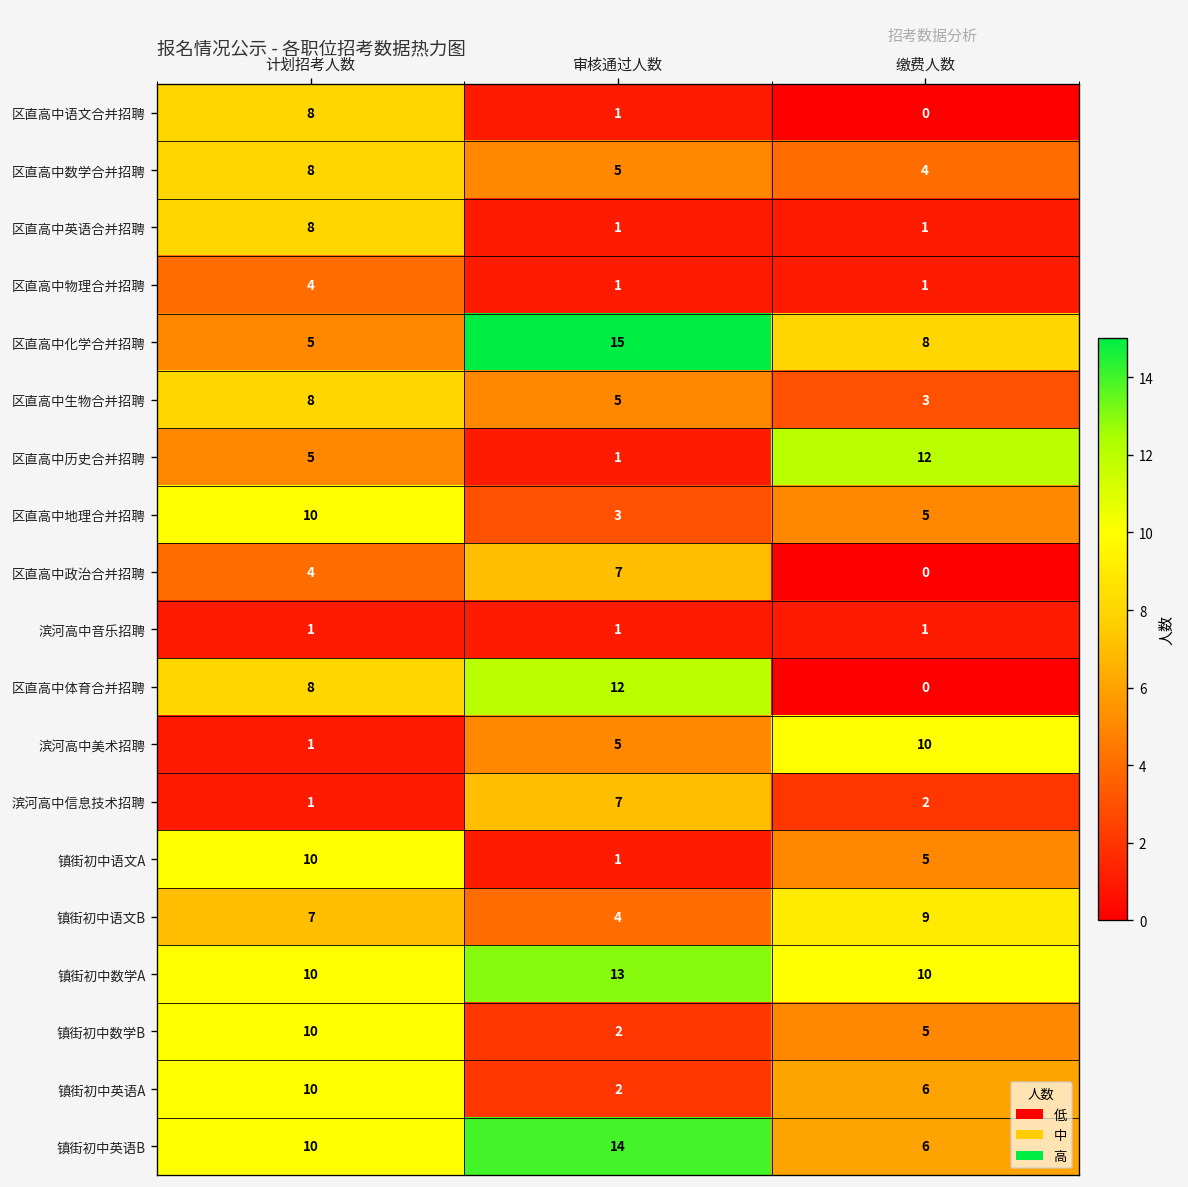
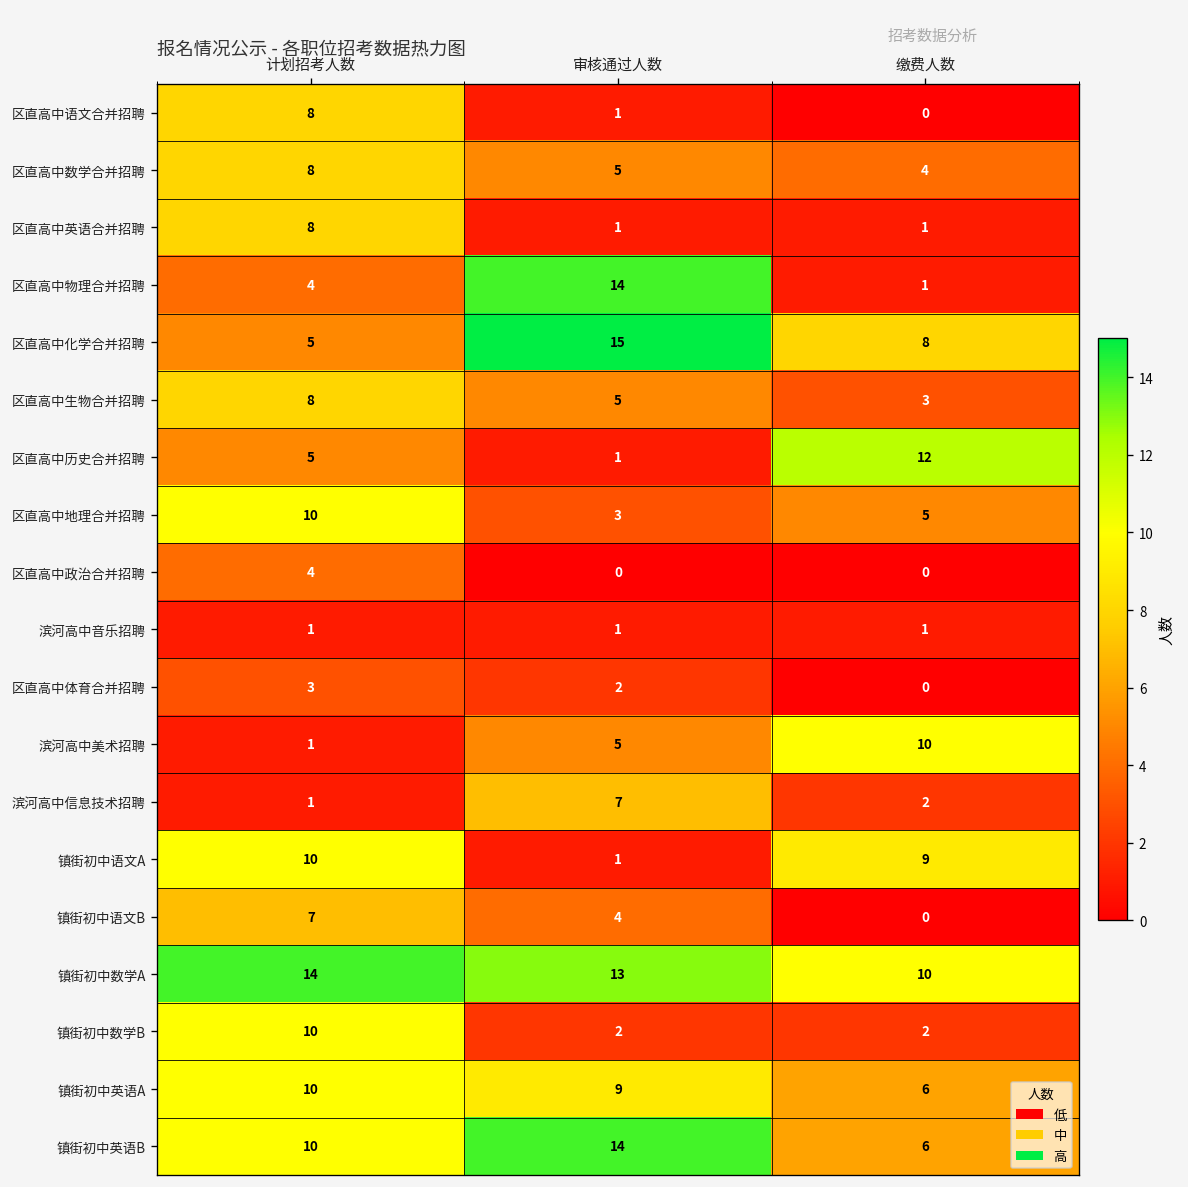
  {
    "区直高中语文合并招聘": {
      "计划招考人数": 8,
      "审核通过人数": 1,
      "缴费人数": 0
    },
    "区直高中数学合并招聘": {
      "计划招考人数": 8,
      "审核通过人数": 5,
      "缴费人数": 4
    },
    "区直高中英语合并招聘": {
      "计划招考人数": 8,
      "审核通过人数": 1,
      "缴费人数": 1
    },
    "区直高中物理合并招聘": {
      "计划招考人数": 4,
-     "审核通过人数": 1,
+     "审核通过人数": 14,
      "缴费人数": 1
    },
    "区直高中化学合并招聘": {
      "计划招考人数": 5,
      "审核通过人数": 15,
      "缴费人数": 8
    },
    "区直高中生物合并招聘": {
      "计划招考人数": 8,
      "审核通过人数": 5,
      "缴费人数": 3
    },
    "区直高中历史合并招聘": {
      "计划招考人数": 5,
      "审核通过人数": 1,
      "缴费人数": 12
    },
    "区直高中地理合并招聘": {
      "计划招考人数": 10,
      "审核通过人数": 3,
      "缴费人数": 5
    },
    "区直高中政治合并招聘": {
      "计划招考人数": 4,
-     "审核通过人数": 7,
+     "审核通过人数": 0,
      "缴费人数": 0
    },
    "滨河高中音乐招聘": {
      "计划招考人数": 1,
      "审核通过人数": 1,
      "缴费人数": 1
    },
    "区直高中体育合并招聘": {
-     "计划招考人数": 8,
-     "审核通过人数": 12,
+     "计划招考人数": 3,
+     "审核通过人数": 2,
      "缴费人数": 0
    },
    "滨河高中美术招聘": {
      "计划招考人数": 1,
      "审核通过人数": 5,
      "缴费人数": 10
    },
    "滨河高中信息技术招聘": {
      "计划招考人数": 1,
      "审核通过人数": 7,
      "缴费人数": 2
    },
    "镇街初中语文A": {
      "计划招考人数": 10,
      "审核通过人数": 1,
-     "缴费人数": 5
+     "缴费人数": 9
    },
    "镇街初中语文B": {
      "计划招考人数": 7,
      "审核通过人数": 4,
-     "缴费人数": 9
+     "缴费人数": 0
    },
    "镇街初中数学A": {
-     "计划招考人数": 10,
+     "计划招考人数": 14,
      "审核通过人数": 13,
      "缴费人数": 10
    },
    "镇街初中数学B": {
      "计划招考人数": 10,
      "审核通过人数": 2,
-     "缴费人数": 5
+     "缴费人数": 2
    },
    "镇街初中英语A": {
      "计划招考人数": 10,
-     "审核通过人数": 2,
+     "审核通过人数": 9,
      "缴费人数": 6
    },
    "镇街初中英语B": {
      "计划招考人数": 10,
      "审核通过人数": 14,
      "缴费人数": 6
    }
  }
